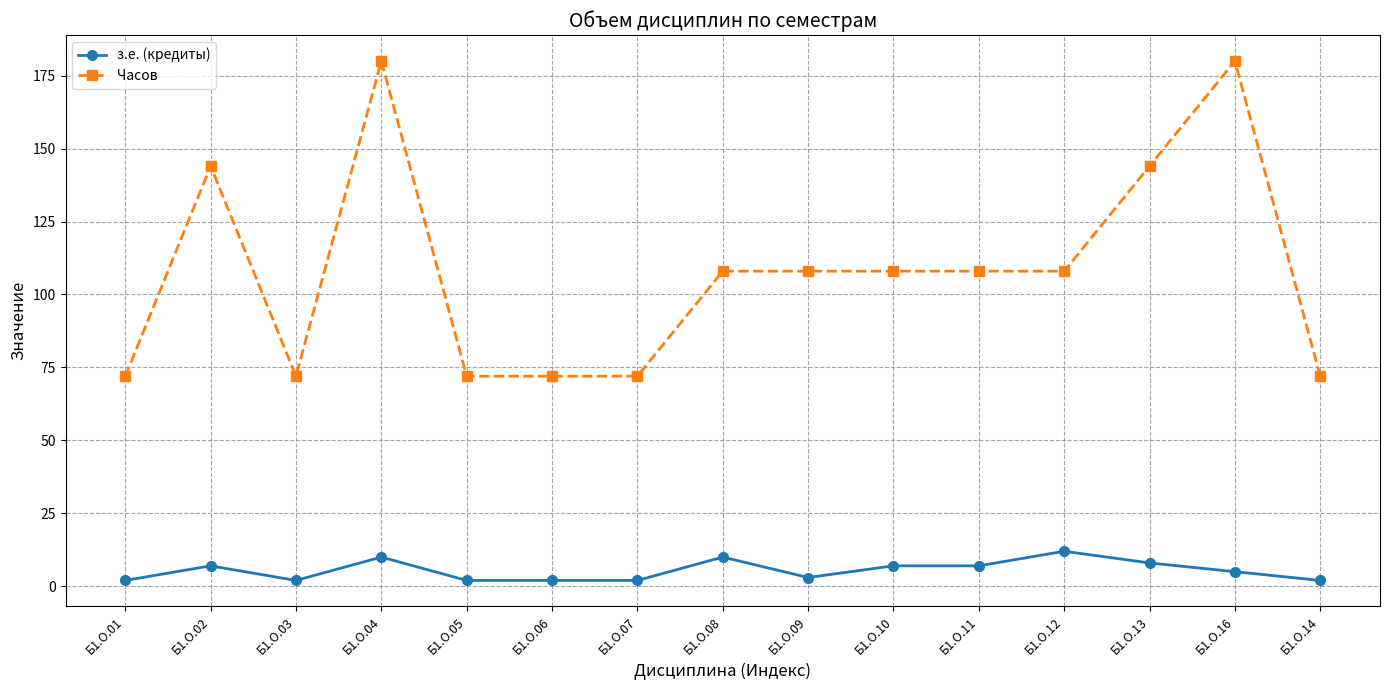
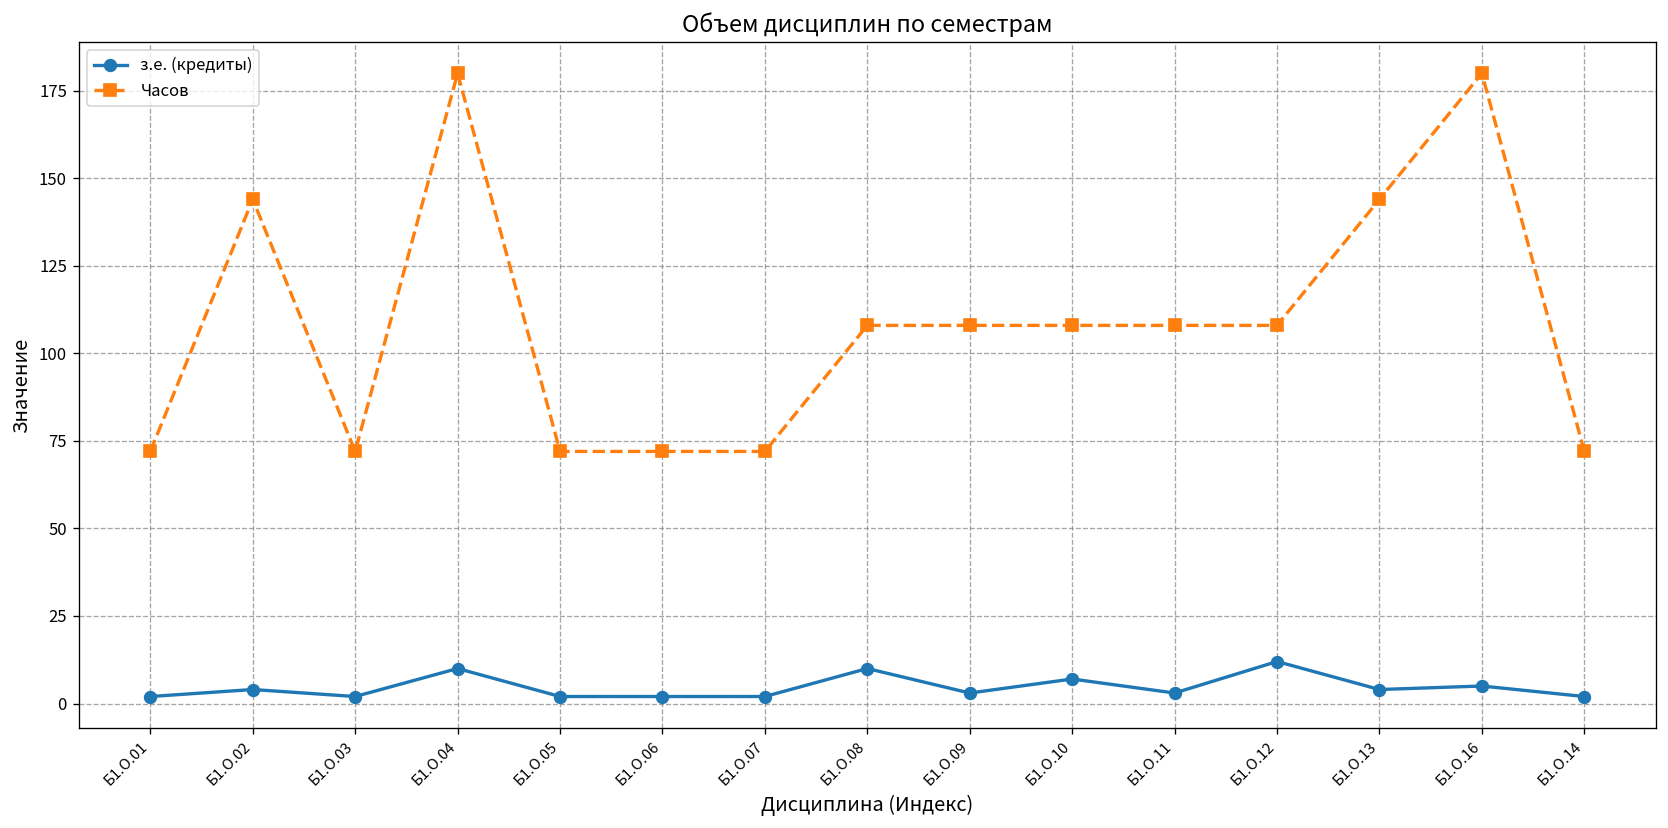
  {
    "з.е. (кредиты)": {
      "Б1.О.01": 2,
-     "Б1.О.02": 7,
+     "Б1.О.02": 4,
      "Б1.О.03": 2,
      "Б1.О.04": 10,
      "Б1.О.05": 2,
      "Б1.О.06": 2,
      "Б1.О.07": 2,
      "Б1.О.08": 10,
      "Б1.О.09": 3,
      "Б1.О.10": 7,
-     "Б1.О.11": 7,
+     "Б1.О.11": 3,
      "Б1.О.12": 12,
-     "Б1.О.13": 8,
+     "Б1.О.13": 4,
      "Б1.О.16": 5,
      "Б1.О.14": 2
    },
    "Часов": {
      "Б1.О.01": 72,
      "Б1.О.02": 144,
      "Б1.О.03": 72,
      "Б1.О.04": 180,
      "Б1.О.05": 72,
      "Б1.О.06": 72,
      "Б1.О.07": 72,
      "Б1.О.08": 108,
      "Б1.О.09": 108,
      "Б1.О.10": 108,
      "Б1.О.11": 108,
      "Б1.О.12": 108,
      "Б1.О.13": 144,
      "Б1.О.16": 180,
      "Б1.О.14": 72
    }
  }
